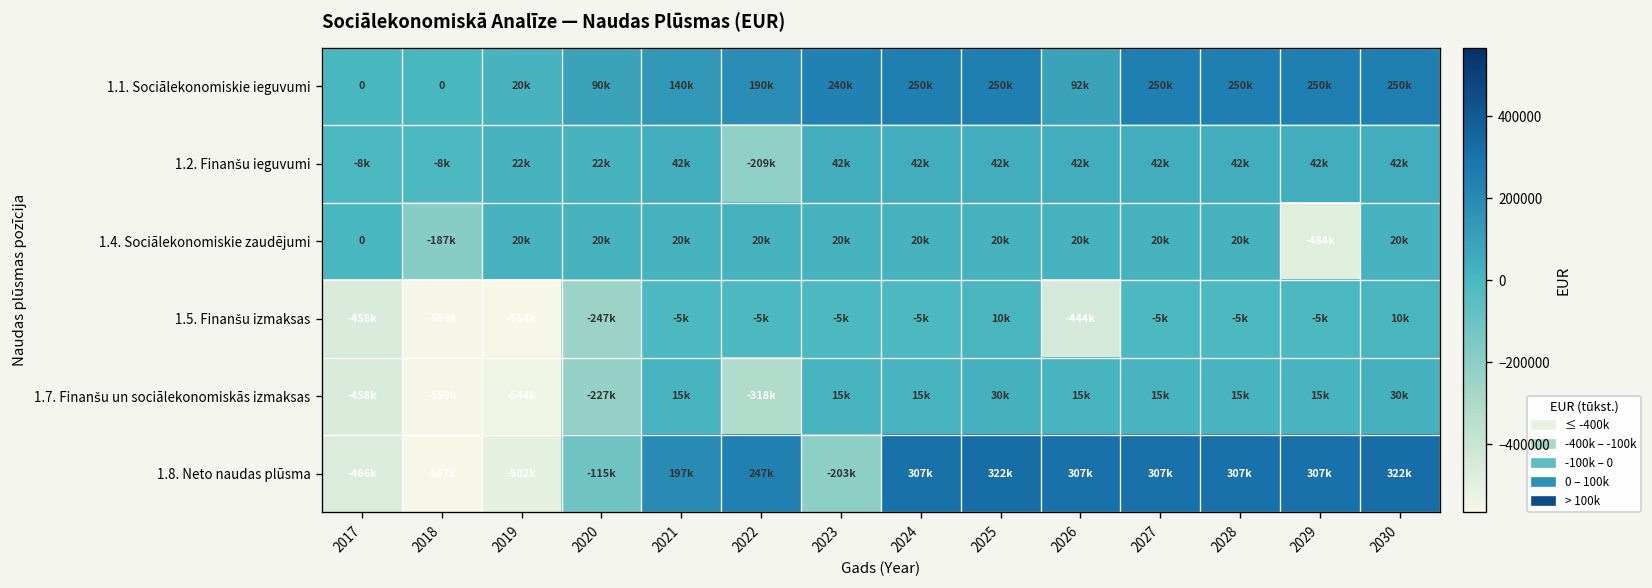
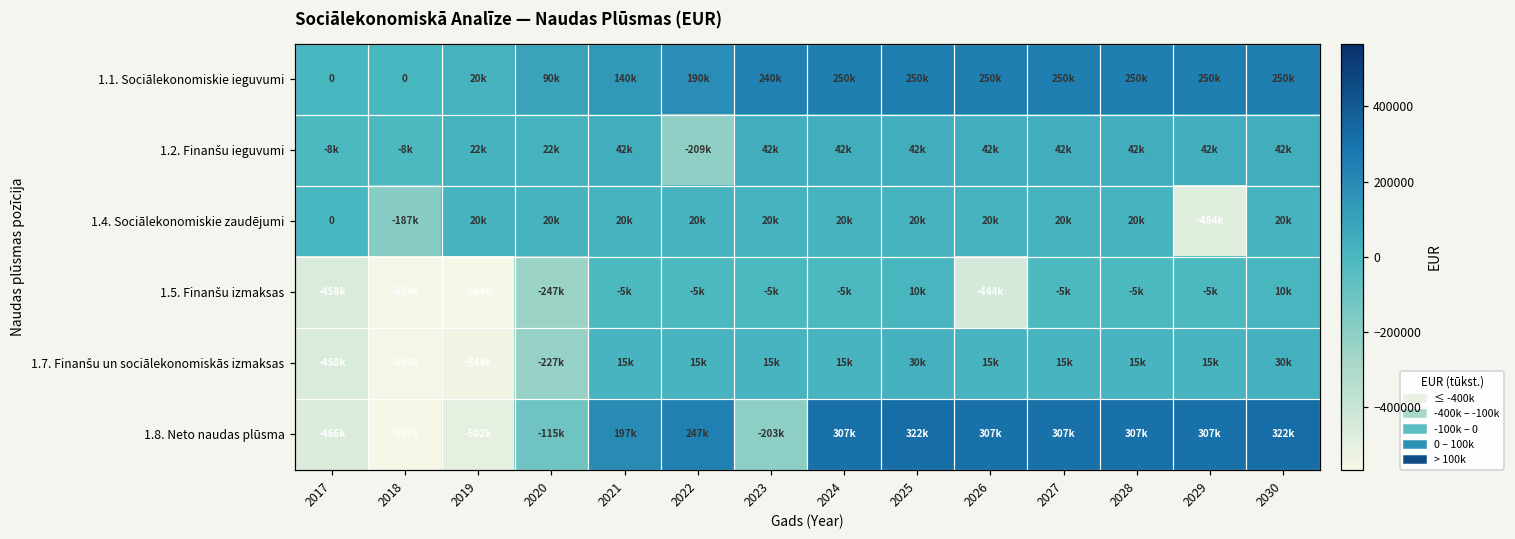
  {
    "1.1. Sociālekonomiskie ieguvumi": {
      "2017": "0",
      "2018": "0",
      "2019": "20k",
      "2020": "90k",
      "2021": "140k",
      "2022": "190k",
      "2023": "240k",
      "2024": "250k",
      "2025": "250k",
-     "2026": "92k",
+     "2026": "250k",
      "2027": "250k",
      "2028": "250k",
      "2029": "250k",
      "2030": "250k"
    },
    "1.2. Finanšu ieguvumi": {
      "2017": "-8k",
      "2018": "-8k",
      "2019": "22k",
      "2020": "22k",
      "2021": "42k",
      "2022": "-209k",
      "2023": "42k",
      "2024": "42k",
      "2025": "42k",
      "2026": "42k",
      "2027": "42k",
      "2028": "42k",
      "2029": "42k",
      "2030": "42k"
    },
    "1.4. Sociālekonomiskie zaudējumi": {
      "2017": "0",
      "2018": "-187k",
      "2019": "20k",
      "2020": "20k",
      "2021": "20k",
      "2022": "20k",
      "2023": "20k",
      "2024": "20k",
      "2025": "20k",
      "2026": "20k",
      "2027": "20k",
      "2028": "20k",
      "2030": "20k"
    },
    "1.5. Finanšu izmaksas": {
      "2020": "-247k",
      "2021": "-5k",
      "2022": "-5k",
      "2023": "-5k",
      "2024": "-5k",
      "2025": "10k",
      "2027": "-5k",
      "2028": "-5k",
      "2029": "-5k",
      "2030": "10k"
    },
    "1.7. Finanšu un sociālekonomiskās izmaksas": {
      "2020": "-227k",
      "2021": "15k",
-     "2022": "-318k",
+     "2022": "15k",
      "2023": "15k",
      "2024": "15k",
      "2025": "30k",
      "2026": "15k",
      "2027": "15k",
      "2028": "15k",
      "2029": "15k",
      "2030": "30k"
    },
    "1.8. Neto naudas plūsma": {
      "2020": "-115k",
      "2021": "197k",
      "2022": "247k",
      "2023": "-203k",
      "2024": "307k",
      "2025": "322k",
      "2026": "307k",
      "2027": "307k",
      "2028": "307k",
      "2029": "307k",
      "2030": "322k"
    }
  }
